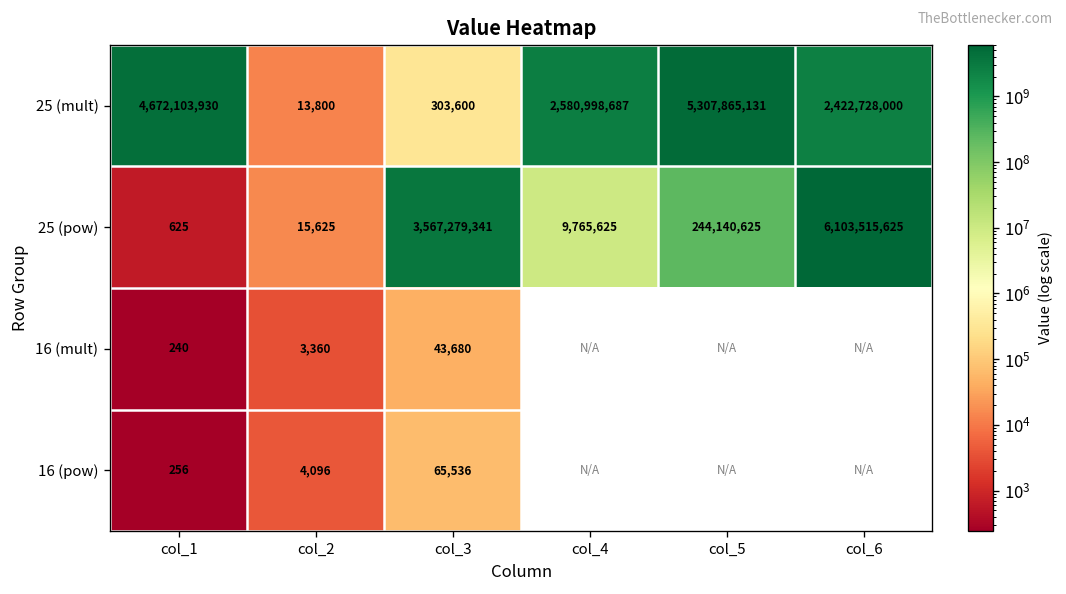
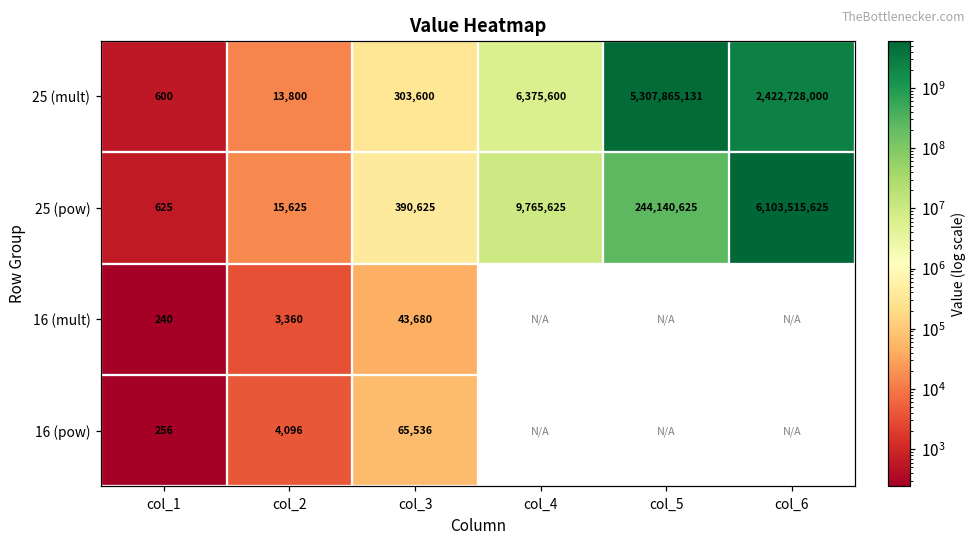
  {
    "25 (mult)": {
-     "col_1": "4,672,103,930",
+     "col_1": "600",
      "col_2": "13,800",
      "col_3": "303,600",
-     "col_4": "2,580,998,687",
+     "col_4": "6,375,600",
      "col_5": "5,307,865,131",
      "col_6": "2,422,728,000"
    },
    "25 (pow)": {
      "col_1": "625",
      "col_2": "15,625",
-     "col_3": "3,567,279,341",
+     "col_3": "390,625",
      "col_4": "9,765,625",
      "col_5": "244,140,625",
      "col_6": "6,103,515,625"
    },
    "16 (mult)": {
      "col_1": "240",
      "col_2": "3,360",
      "col_3": "43,680"
    },
    "16 (pow)": {
      "col_1": "256",
      "col_2": "4,096",
      "col_3": "65,536"
    }
  }
